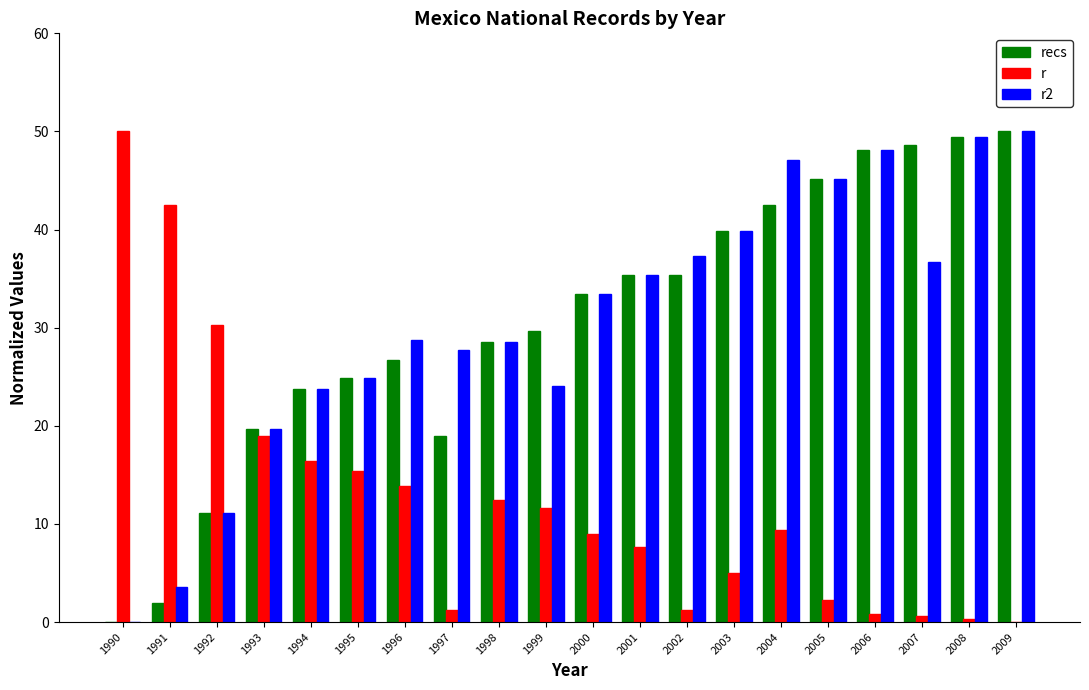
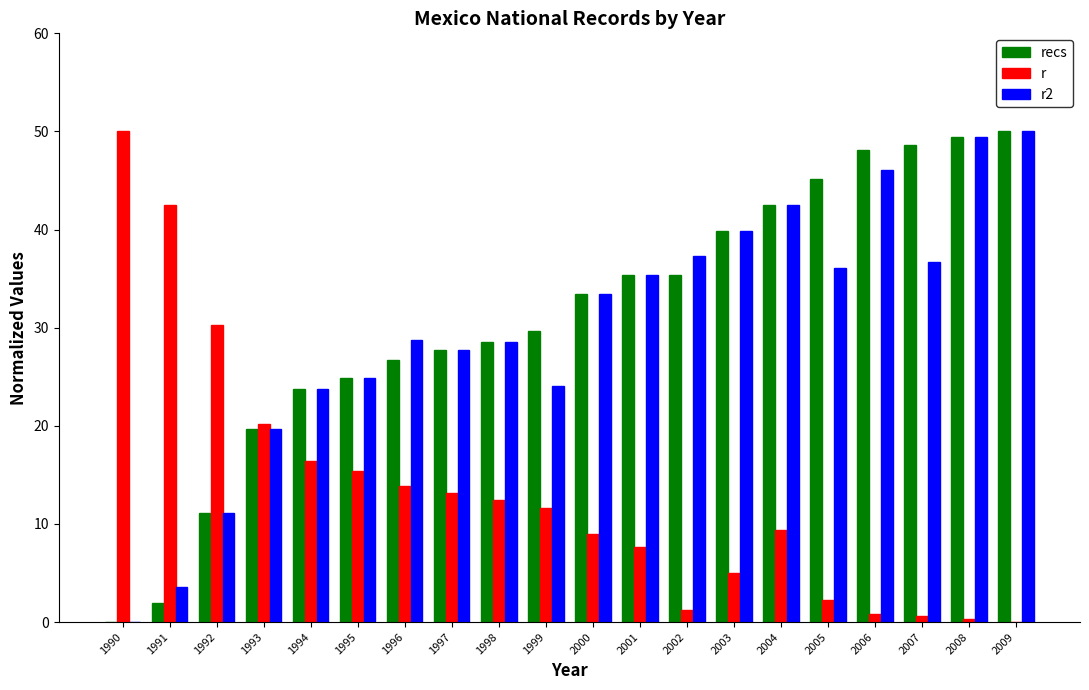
  {
    "recs": {
      "1990": 0,
      "1991": 2,
      "1992": 11,
      "1993": 20,
      "1994": 24,
      "1995": 25,
      "1996": 27,
-     "1997": 19,
+     "1997": 28,
      "1998": 29,
      "1999": 30,
      "2000": 33,
      "2001": 35,
      "2002": 35,
      "2003": 40,
      "2004": 42,
      "2005": 45,
      "2006": 48,
      "2007": 49,
      "2008": 49,
      "2009": 50
    },
    "r": {
      "1990": 50,
      "1991": 42,
      "1992": 30,
-     "1993": 19,
+     "1993": 20,
      "1994": 16,
      "1995": 15,
      "1996": 14,
-     "1997": 1,
+     "1997": 13,
      "1998": 12,
      "1999": 12,
      "2000": 9,
      "2001": 8,
      "2002": 1,
      "2003": 5,
      "2004": 9,
      "2005": 2,
      "2006": 1,
      "2007": 1,
      "2008": 0,
      "2009": 0
    },
    "r2": {
      "1990": 0,
      "1991": 4,
      "1992": 11,
      "1993": 20,
      "1994": 24,
      "1995": 25,
      "1996": 29,
      "1997": 28,
      "1998": 29,
      "1999": 24,
      "2000": 33,
      "2001": 35,
      "2002": 37,
      "2003": 40,
-     "2004": 47,
-     "2005": 45,
-     "2006": 48,
+     "2004": 42,
+     "2005": 36,
+     "2006": 46,
      "2007": 37,
      "2008": 49,
      "2009": 50
    }
  }
